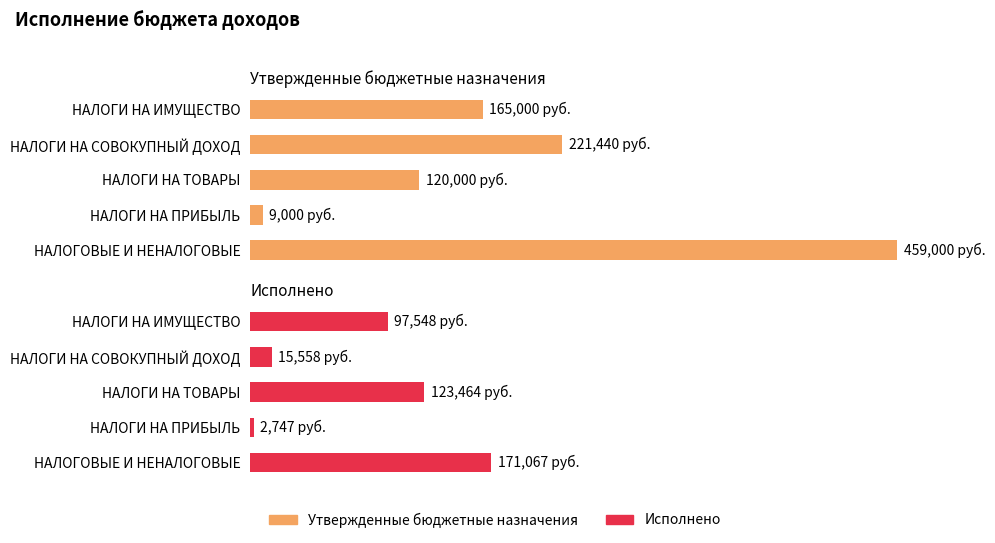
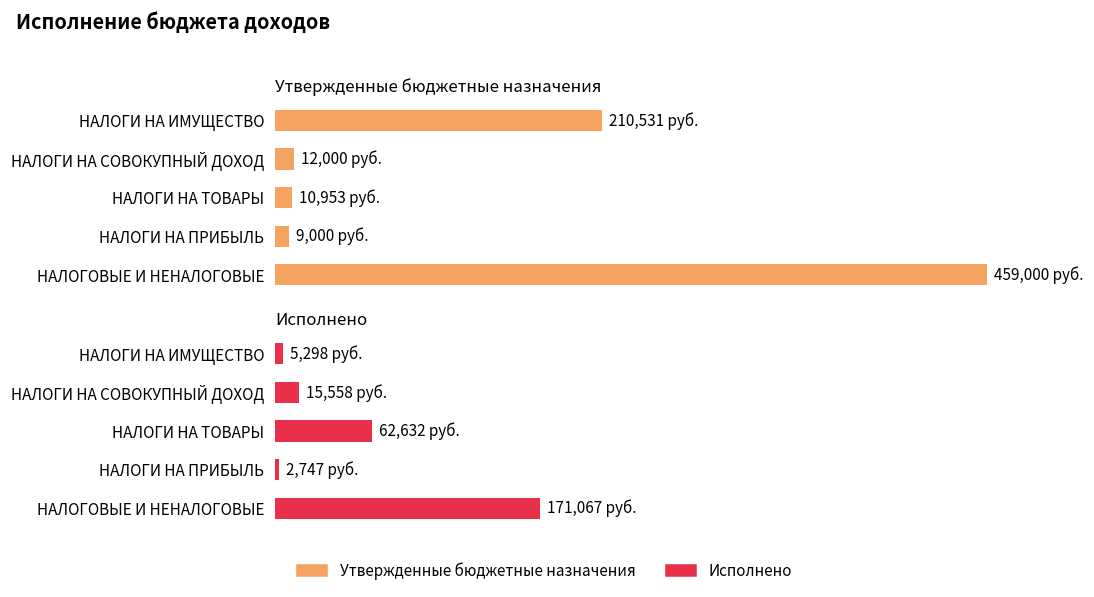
  {
    "Утвержденные бюджетные назначения": {
-     "НАЛОГИ НА ИМУЩЕСТВО": "165,000",
-     "НАЛОГИ НА СОВОКУПНЫЙ ДОХОД": "221,440",
-     "НАЛОГИ НА ТОВАРЫ": "120,000"
+     "НАЛОГИ НА ИМУЩЕСТВО": "210,531",
+     "НАЛОГИ НА СОВОКУПНЫЙ ДОХОД": "12,000",
+     "НАЛОГИ НА ТОВАРЫ": "10,953"
    },
    "Исполнено": {
-     "НАЛОГИ НА ИМУЩЕСТВО": "97,548",
-     "НАЛОГИ НА ТОВАРЫ": "123,464"
+     "НАЛОГИ НА ИМУЩЕСТВО": "5,298",
+     "НАЛОГИ НА ТОВАРЫ": "62,632"
    }
  }
